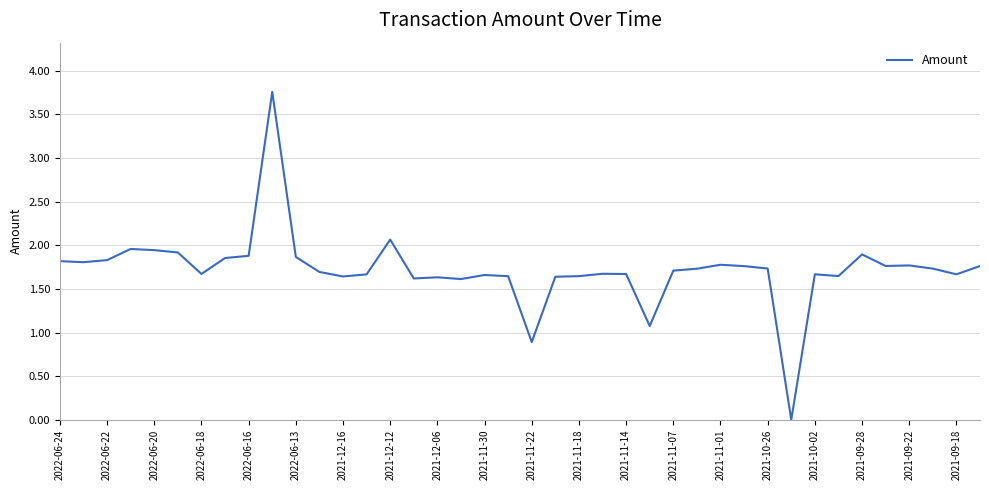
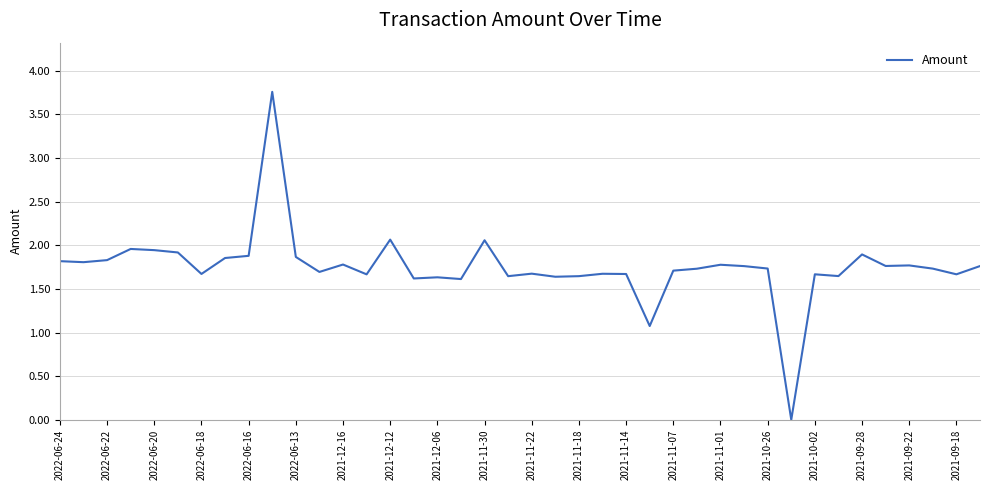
  {
    "2022-06-24": 1.8,
    "2022-06-22": 1.8,
    "2022-06-20": 1.9,
    "2022-06-18": 1.7,
    "2022-06-16": 1.9,
    "2022-06-13": 1.9,
-   "2021-12-16": 1.6,
+   "2021-12-16": 1.8,
    "2021-12-12": 2.1,
    "2021-12-06": 1.6,
-   "2021-11-30": 1.7,
-   "2021-11-22": 0.9,
+   "2021-11-30": 2.1,
+   "2021-11-22": 1.7,
    "2021-11-18": 1.6,
    "2021-11-14": 1.7,
    "2021-11-07": 1.7,
    "2021-11-01": 1.8,
    "2021-10-26": 1.7,
    "2021-10-02": 1.7,
    "2021-09-28": 1.9,
    "2021-09-22": 1.8,
    "2021-09-18": 1.7
  }
